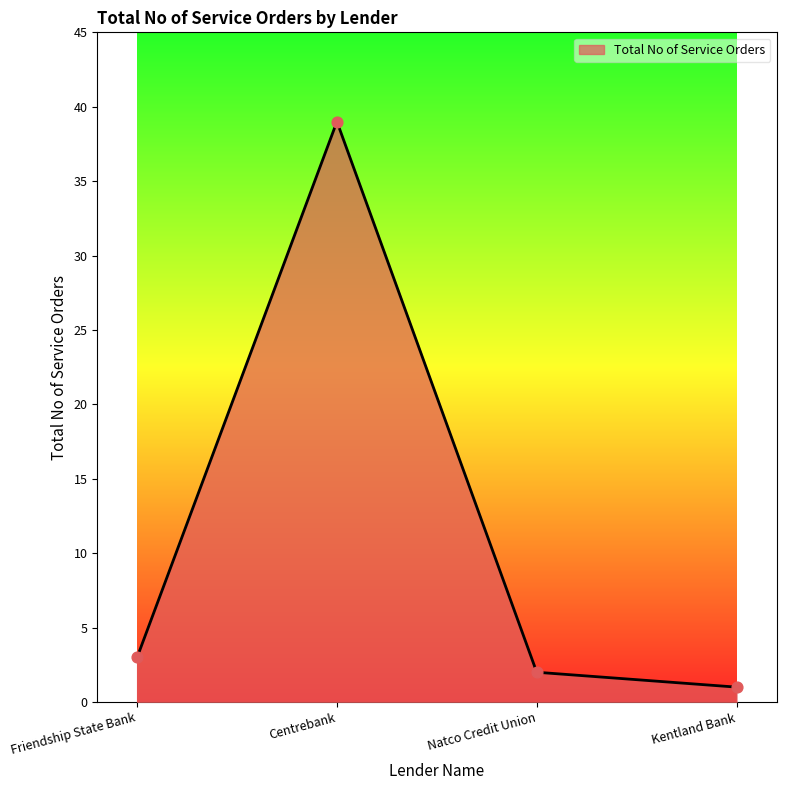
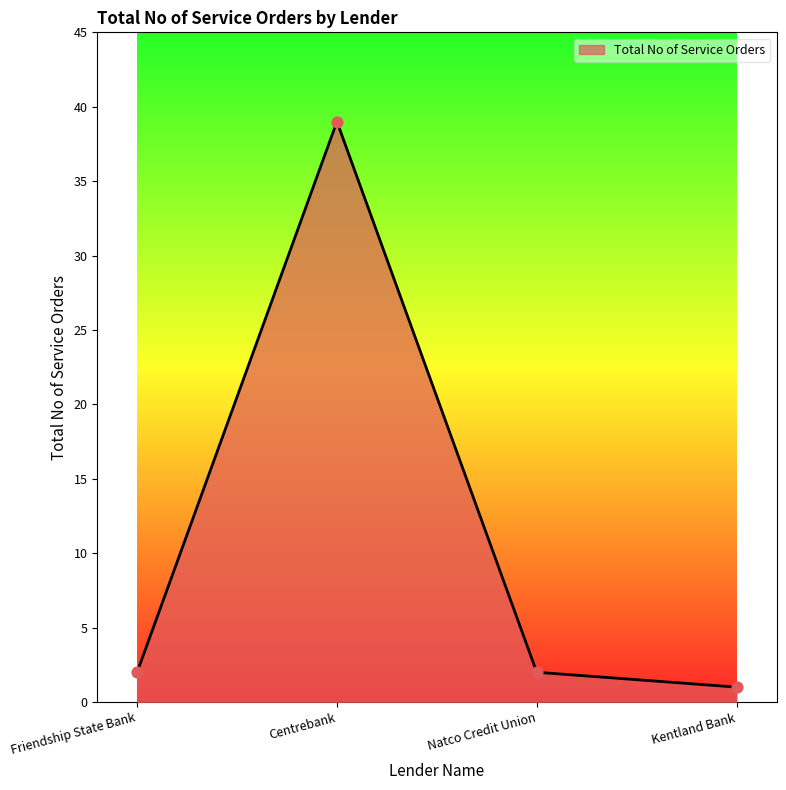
  {
-   "Friendship State Bank": 3,
+   "Friendship State Bank": 2,
    "Centrebank": 39,
    "Natco Credit Union": 2,
    "Kentland Bank": 1
  }
